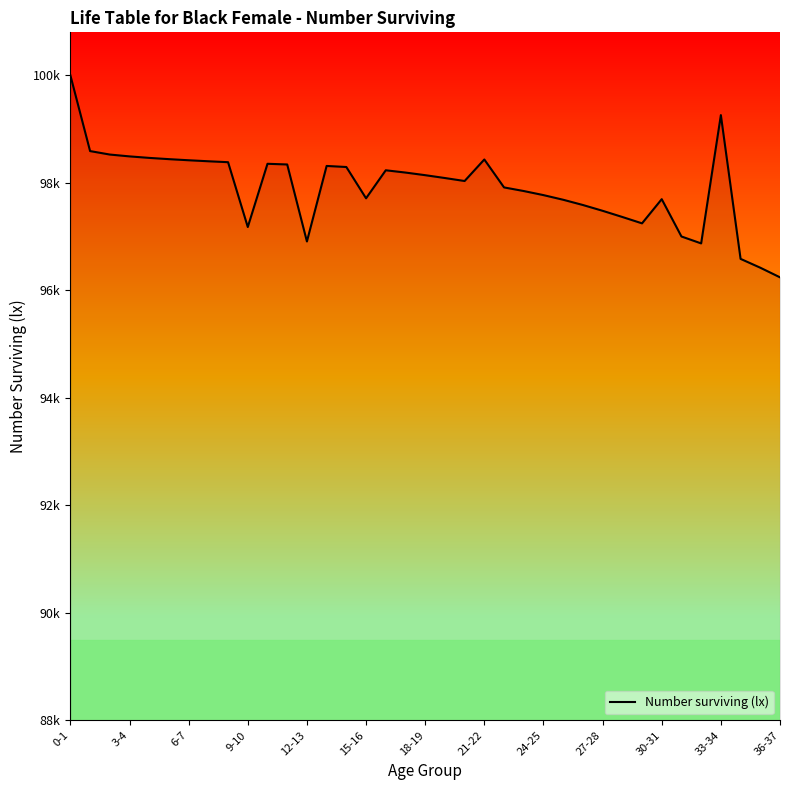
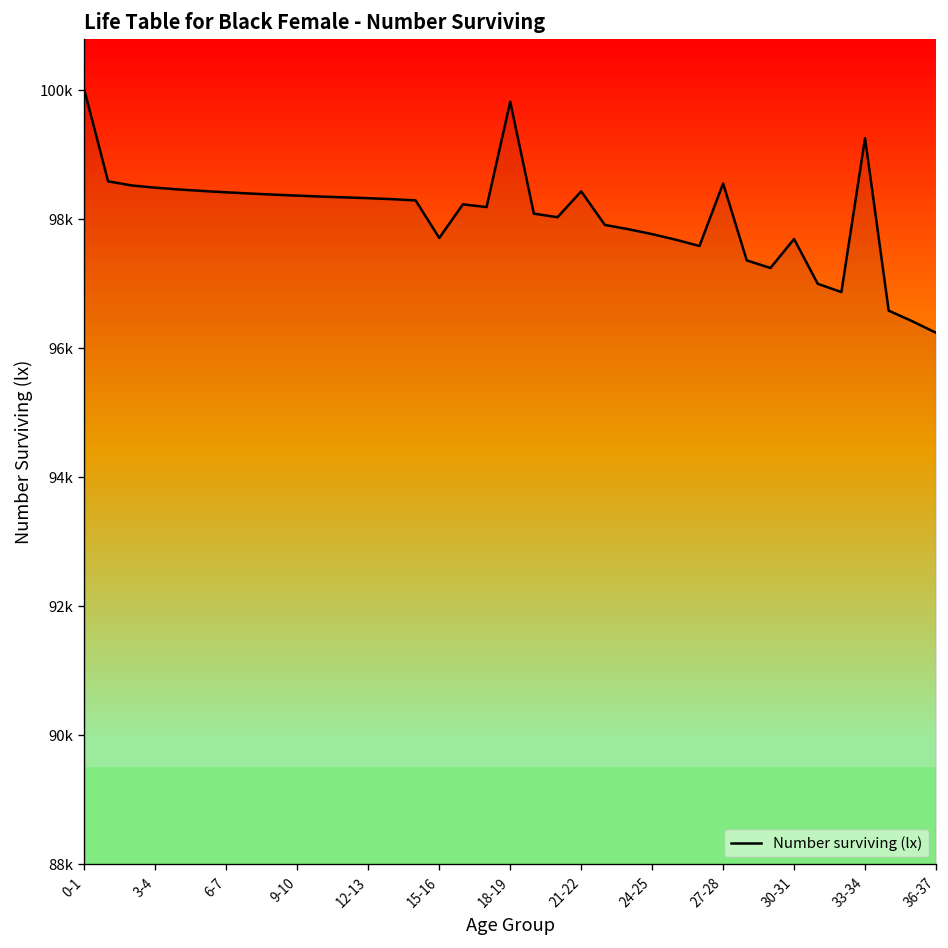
  {
    "0-1": 100000,
    "3-4": 98500,
    "6-7": 98400,
-   "9-10": 97200,
-   "12-13": 96900,
+   "9-10": 98400,
+   "12-13": 98300,
    "15-16": 97700,
-   "18-19": 98100,
+   "18-19": 99800,
    "21-22": 98400,
    "24-25": 97800,
-   "27-28": 97500,
+   "27-28": 98600,
    "30-31": 97700,
    "33-34": 99300,
    "36-37": 96200
  }
